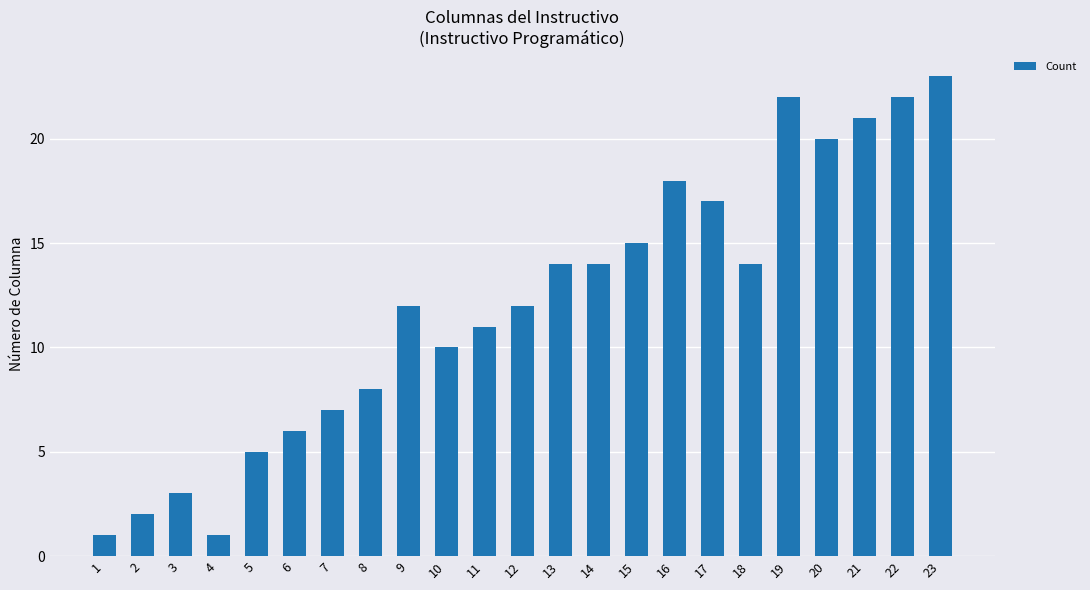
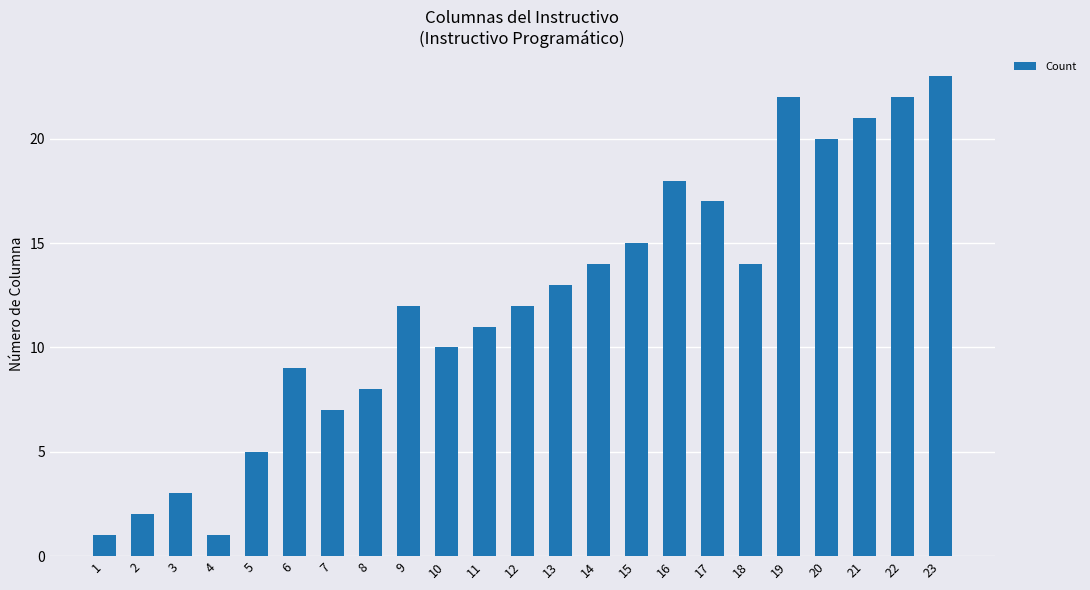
  {
    "1": 1,
    "2": 2,
    "3": 3,
    "4": 1,
    "5": 5,
-   "6": 6,
+   "6": 9,
    "7": 7,
    "8": 8,
    "9": 12,
    "10": 10,
    "11": 11,
    "12": 12,
-   "13": 14,
+   "13": 13,
    "14": 14,
    "15": 15,
    "16": 18,
    "17": 17,
    "18": 14,
    "19": 22,
    "20": 20,
    "21": 21,
    "22": 22,
    "23": 23
  }
